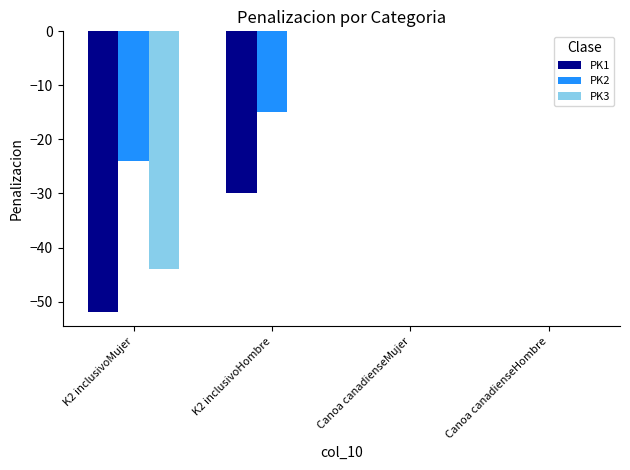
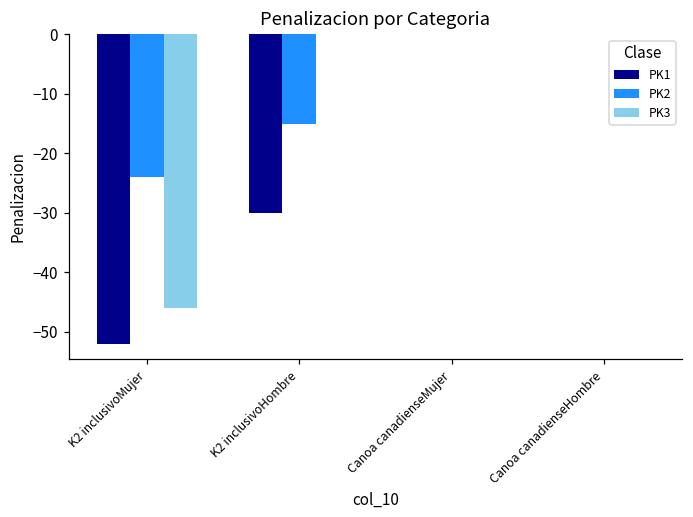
  {
    "PK1": {
      "K2 inclusivoMujer": -52,
      "K2 inclusivoHombre": -30,
      "Canoa canadienseMujer": 0,
      "Canoa canadienseHombre": 0
    },
    "PK2": {
      "K2 inclusivoMujer": -24,
      "K2 inclusivoHombre": -15,
      "Canoa canadienseMujer": 0,
      "Canoa canadienseHombre": 0
    },
    "PK3": {
-     "K2 inclusivoMujer": -44,
+     "K2 inclusivoMujer": -46,
      "K2 inclusivoHombre": 0,
      "Canoa canadienseMujer": 0,
      "Canoa canadienseHombre": 0
    }
  }
